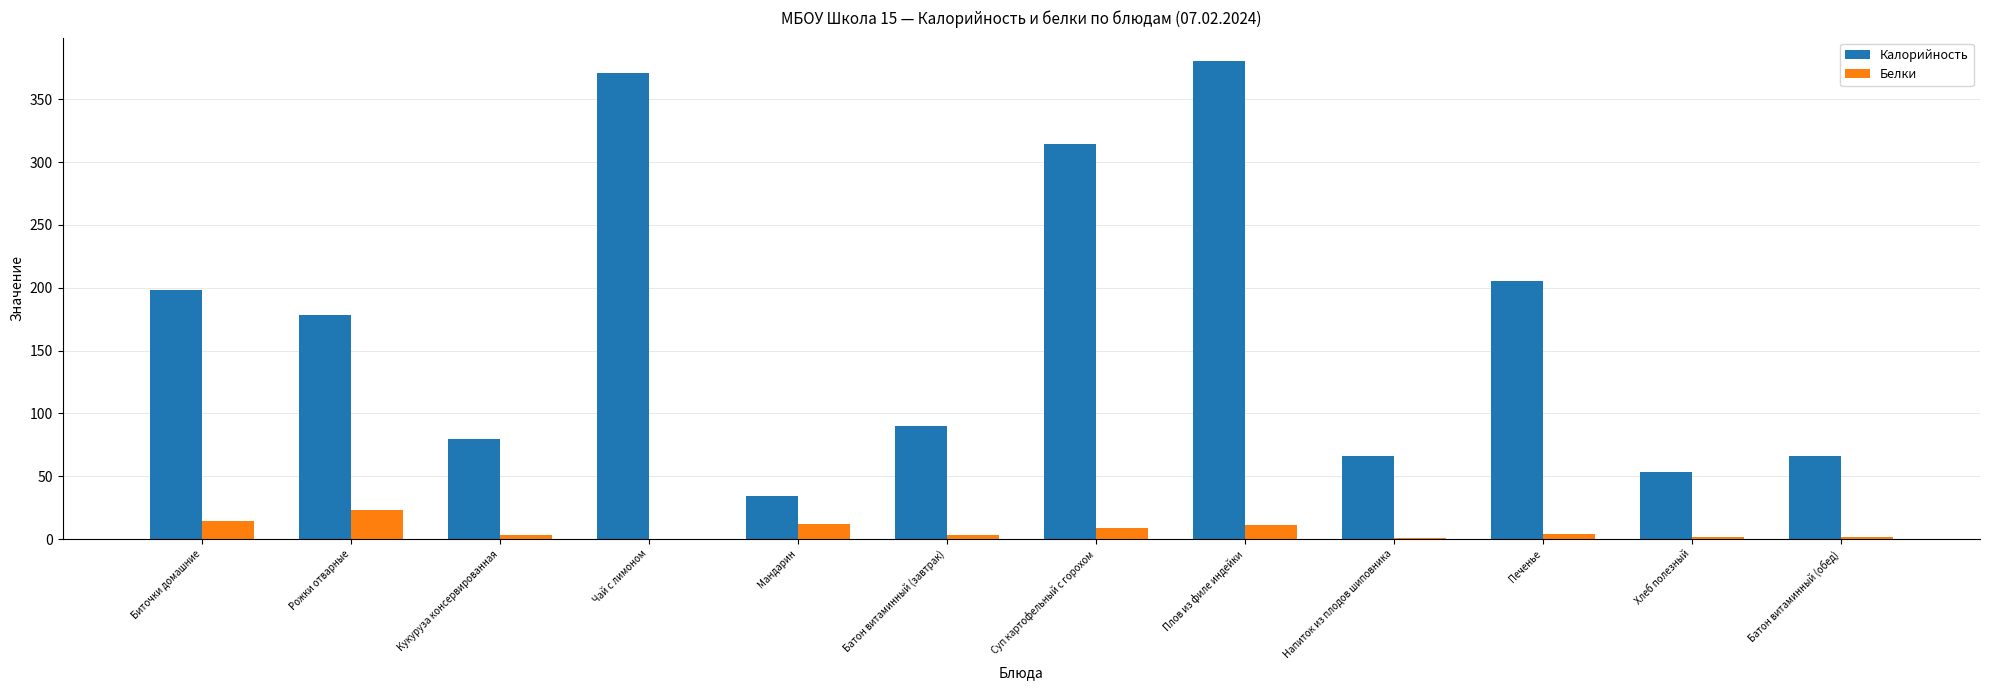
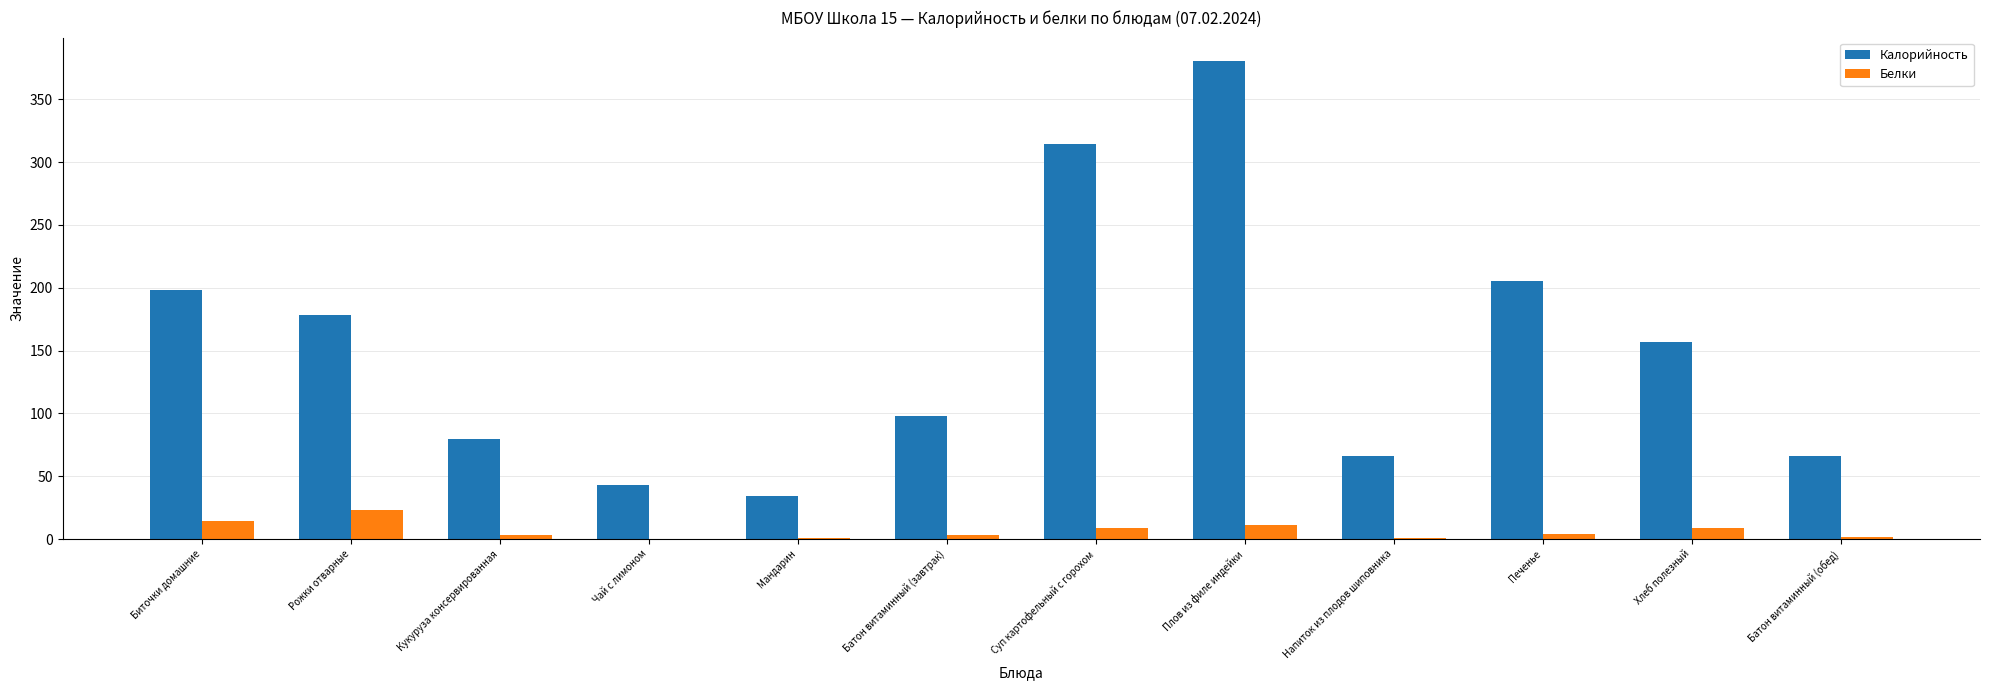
  {
    "Калорийность": {
      "Биточки домашние": 198,
      "Рожки отварные": 178,
      "Кукуруза консервированная": 80,
-     "Чай с лимоном": 371,
+     "Чай с лимоном": 43,
      "Мандарин": 34,
-     "Батон витаминный (завтрак)": 90,
+     "Батон витаминный (завтрак)": 98,
      "Суп картофельный с горохом": 314,
      "Плов из филе индейки": 380,
      "Напиток из плодов шиповника": 66,
      "Печенье": 205,
-     "Хлеб полезный": 53,
+     "Хлеб полезный": 157,
      "Батон витаминный (обед)": 66
    },
    "Белки": {
      "Биточки домашние": 14,
      "Рожки отварные": 23,
      "Кукуруза консервированная": 3,
      "Чай с лимоном": 0,
-     "Мандарин": 12,
+     "Мандарин": 1,
      "Батон витаминный (завтрак)": 3,
      "Суп картофельный с горохом": 9,
      "Плов из филе индейки": 11,
      "Печенье": 4,
-     "Хлеб полезный": 2,
+     "Хлеб полезный": 9,
      "Батон витаминный (обед)": 2
    }
  }
